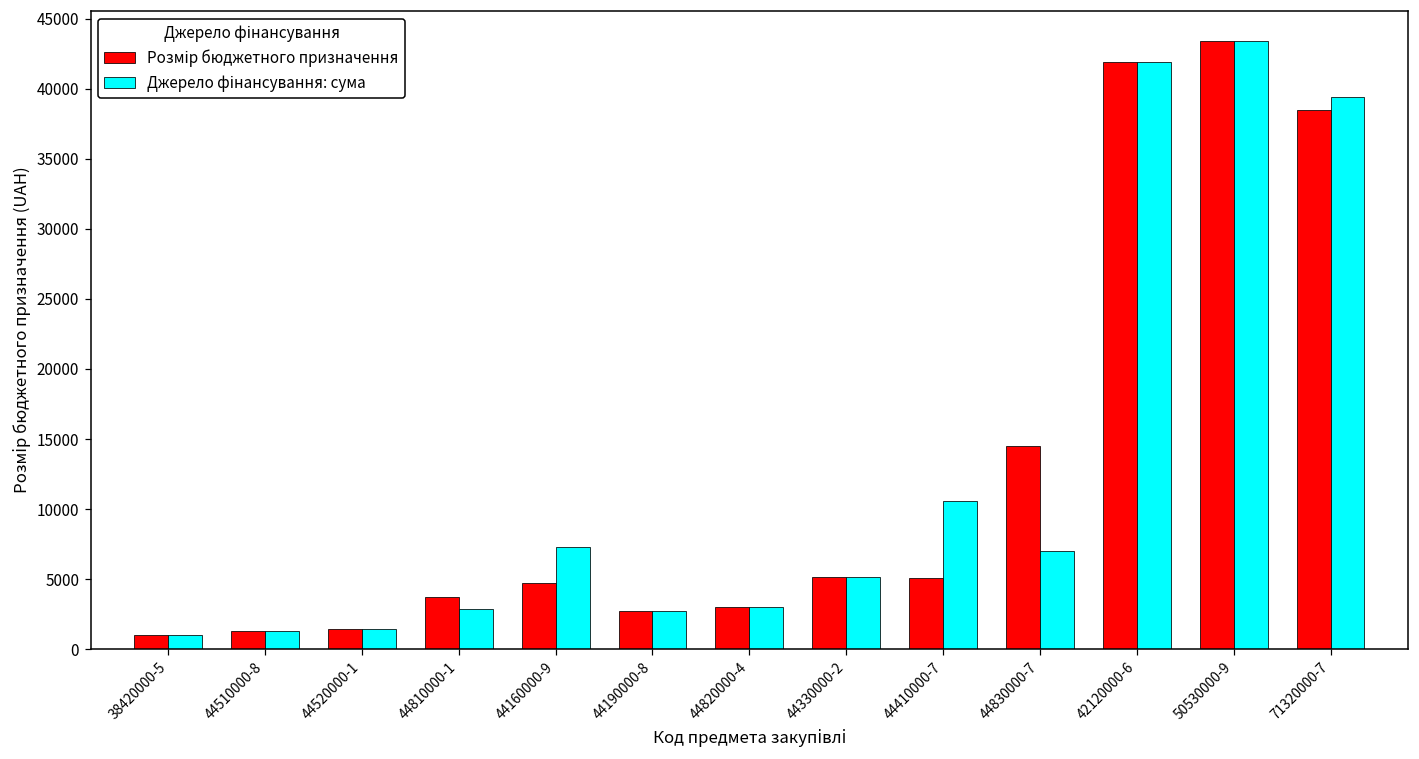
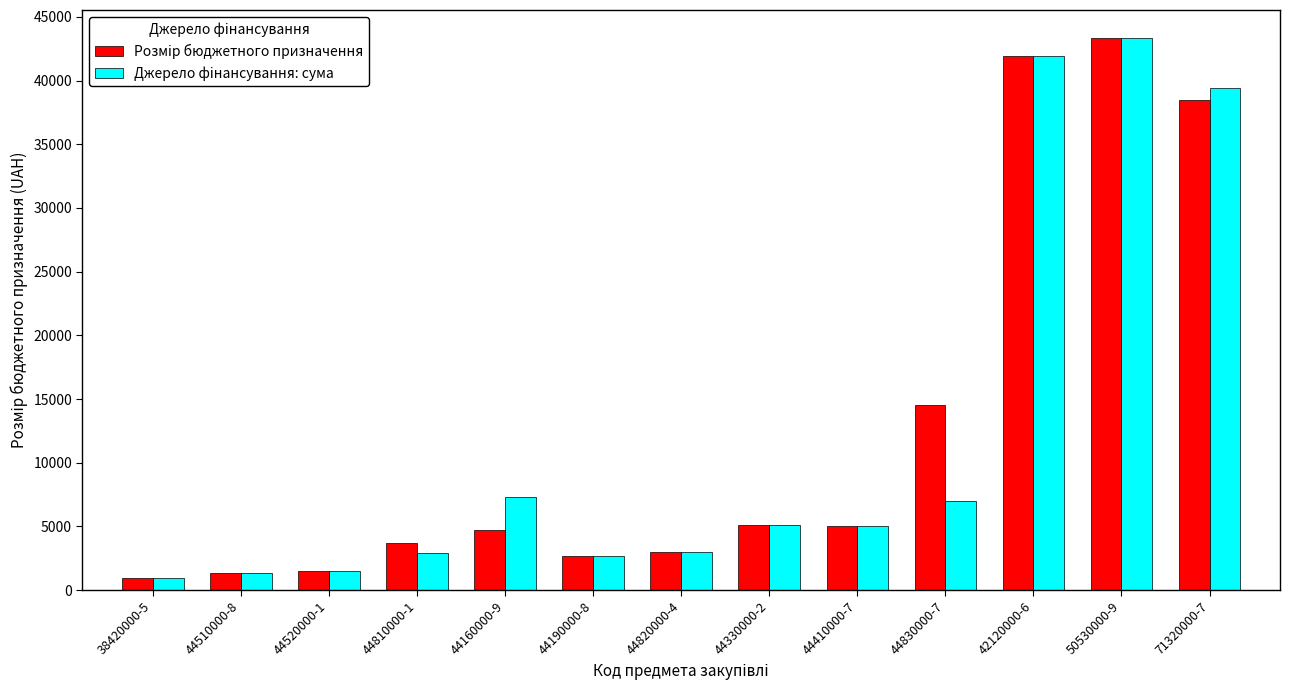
  {
    "Розмір бюджетного призначення": {
      "38420000-5": 1000,
      "44510000-8": 1300,
      "44520000-1": 1500,
      "44810000-1": 3700,
      "44160000-9": 4700,
      "44190000-8": 2700,
      "44820000-4": 3000,
      "44330000-2": 5100,
      "44410000-7": 5100,
      "44830000-7": 14500,
      "42120000-6": 41900,
      "50530000-9": 43400,
      "71320000-7": 38500
    },
    "Джерело фінансування: сума": {
      "38420000-5": 1000,
      "44510000-8": 1300,
      "44520000-1": 1500,
      "44810000-1": 2900,
      "44160000-9": 7300,
      "44190000-8": 2700,
      "44820000-4": 3000,
      "44330000-2": 5100,
-     "44410000-7": 10600,
+     "44410000-7": 5100,
      "44830000-7": 7000,
      "42120000-6": 41900,
      "50530000-9": 43400,
      "71320000-7": 39400
    }
  }
